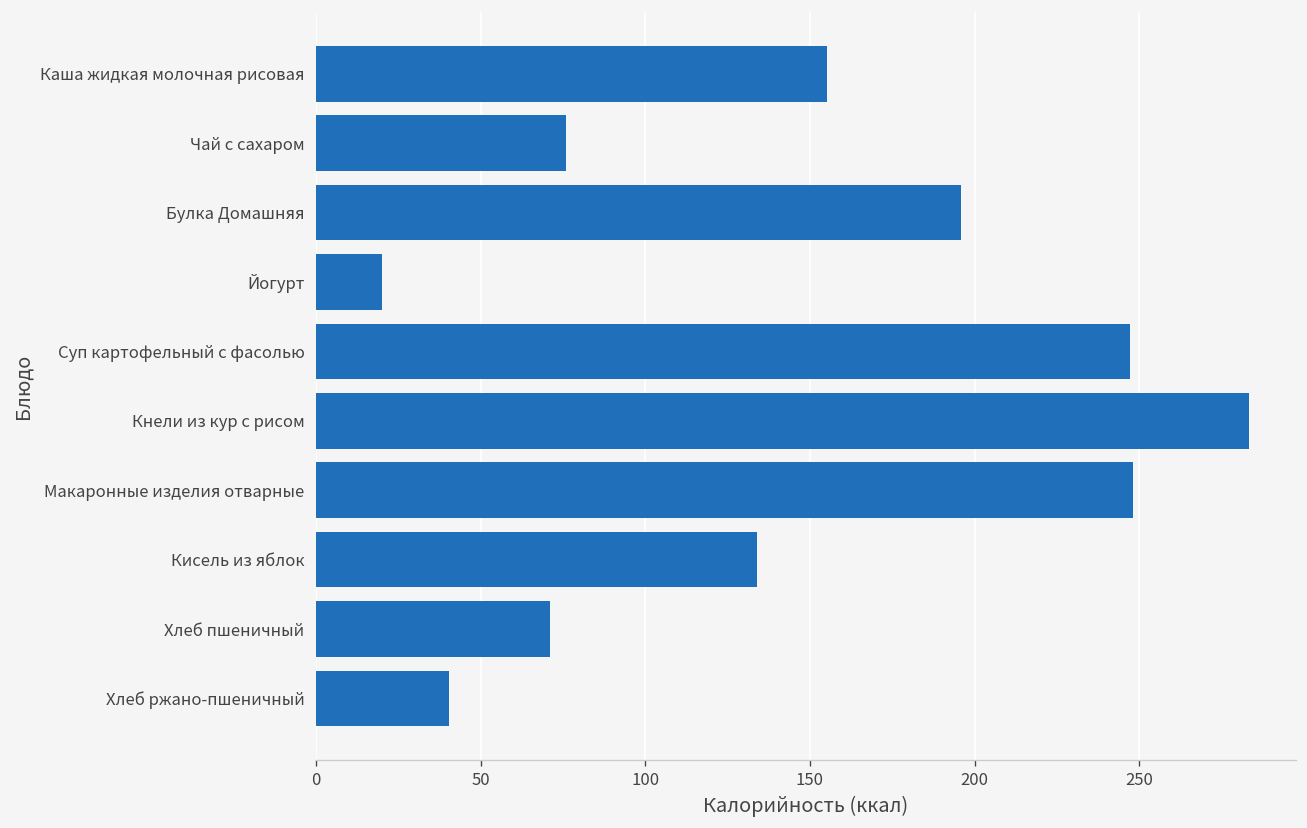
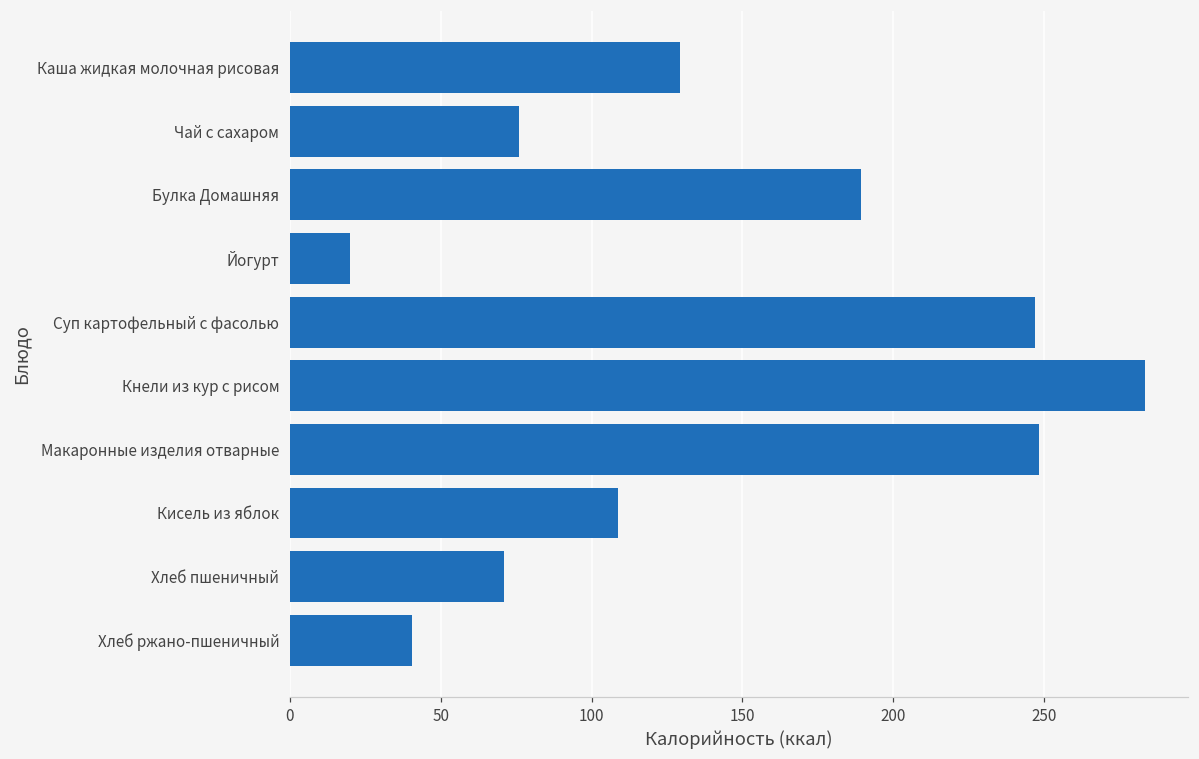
  {
-   "Каша жидкая молочная рисовая": 155,
+   "Каша жидкая молочная рисовая": 129,
    "Чай с сахаром": 76,
-   "Булка Домашняя": 196,
+   "Булка Домашняя": 189,
    "Йогурт": 20,
    "Суп картофельный с фасолью": 247,
    "Кнели из кур с рисом": 284,
    "Макаронные изделия отварные": 248,
-   "Кисель из яблок": 134,
+   "Кисель из яблок": 109,
    "Хлеб пшеничный": 71,
    "Хлеб ржано-пшеничный": 40
  }
